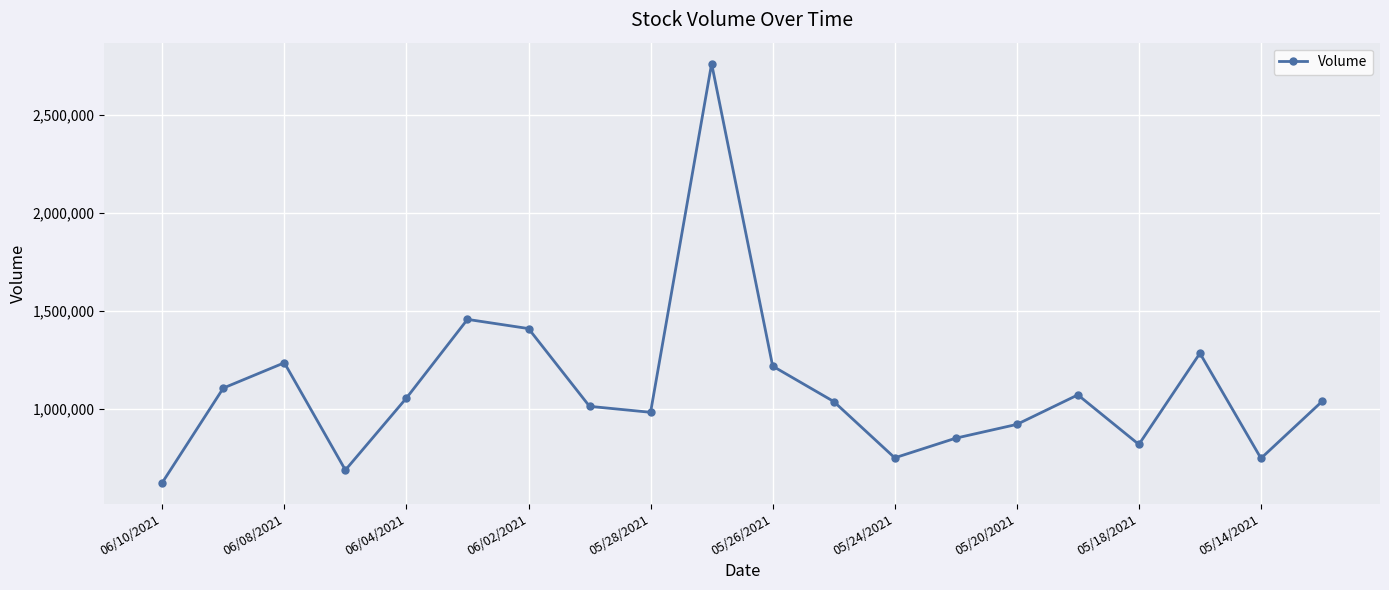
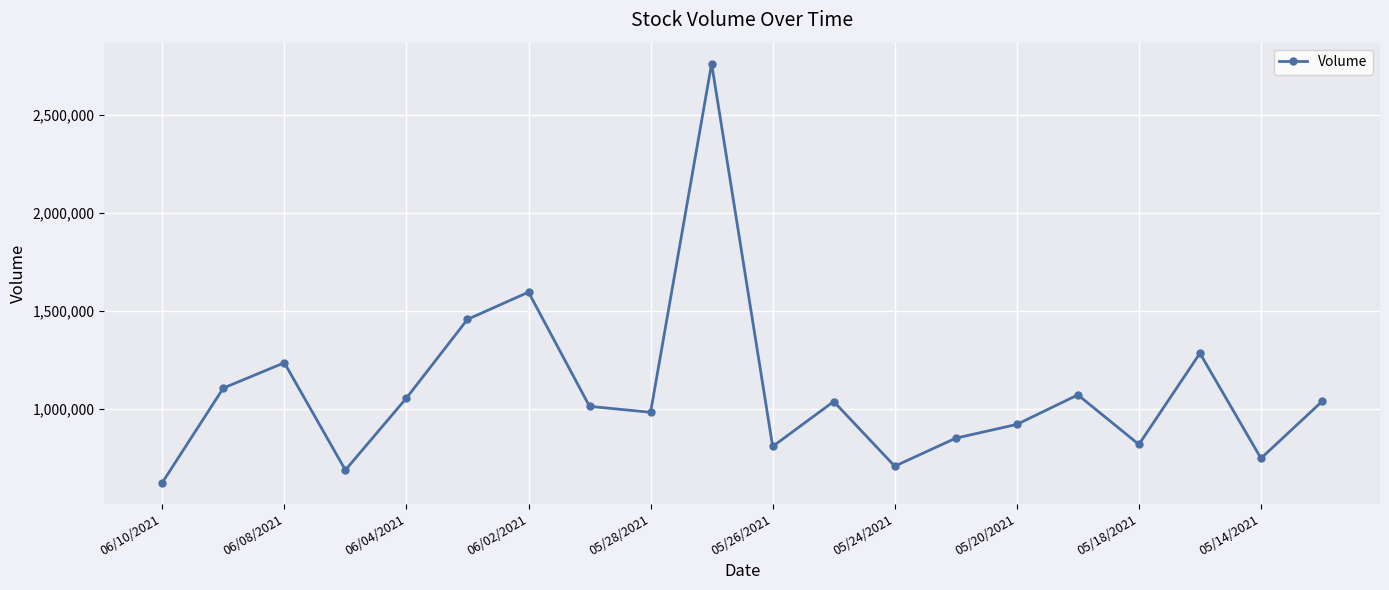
  {
    "06/10/2021": "620,000",
    "06/08/2021": "1,230,000",
    "06/04/2021": "1,050,000",
-   "06/02/2021": "1,410,000",
+   "06/02/2021": "1,600,000",
    "05/28/2021": "980,000",
-   "05/26/2021": "1,220,000",
-   "05/24/2021": "750,000",
+   "05/26/2021": "810,000",
+   "05/24/2021": "710,000",
    "05/20/2021": "920,000",
    "05/18/2021": "820,000",
    "05/14/2021": "750,000"
  }
